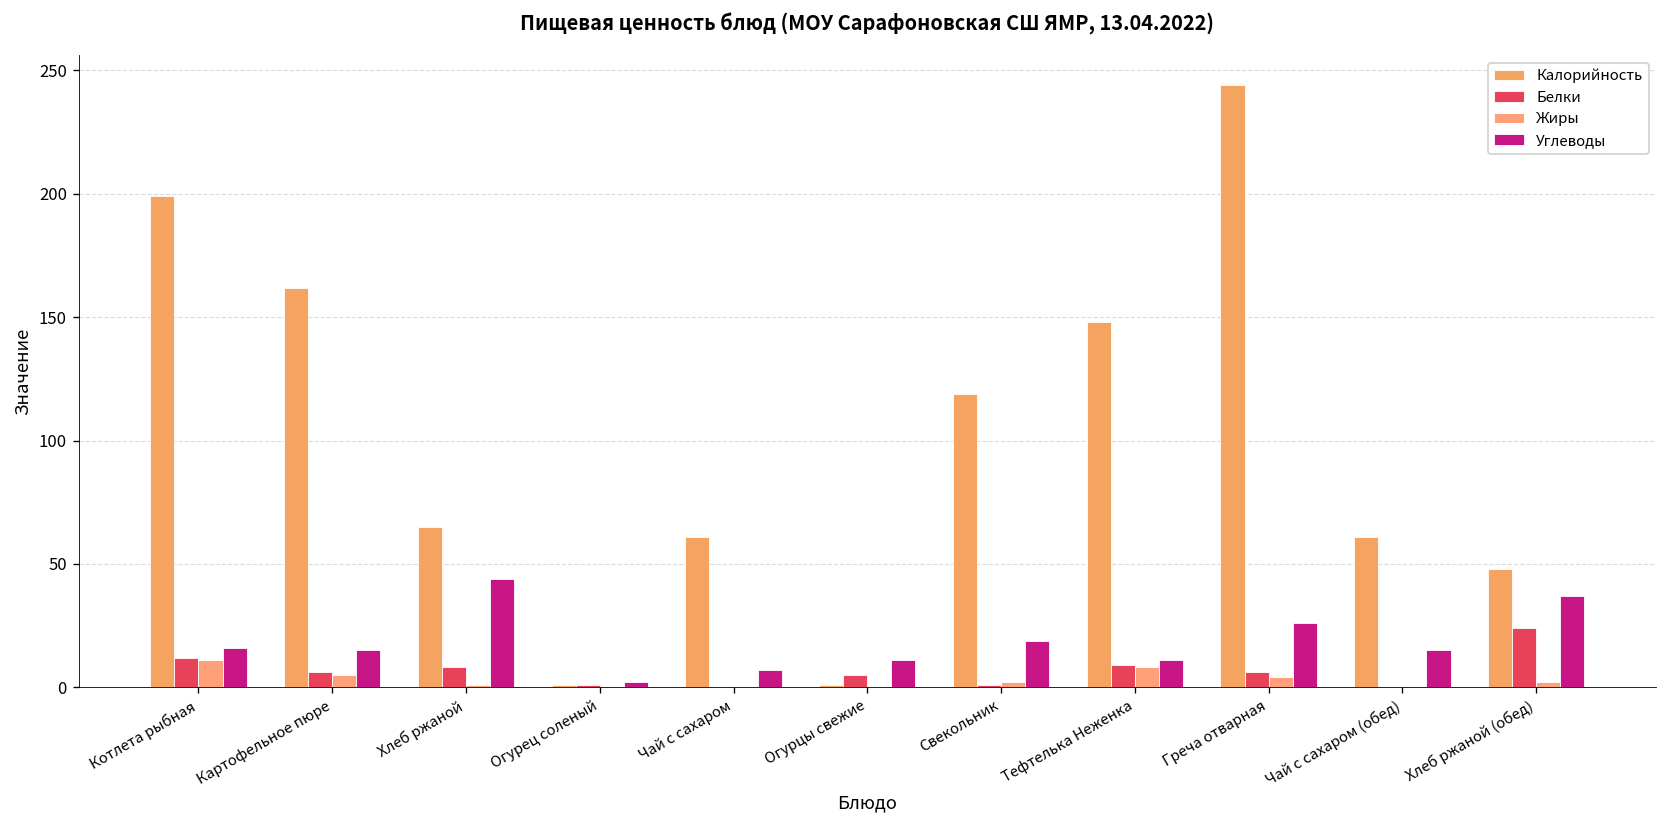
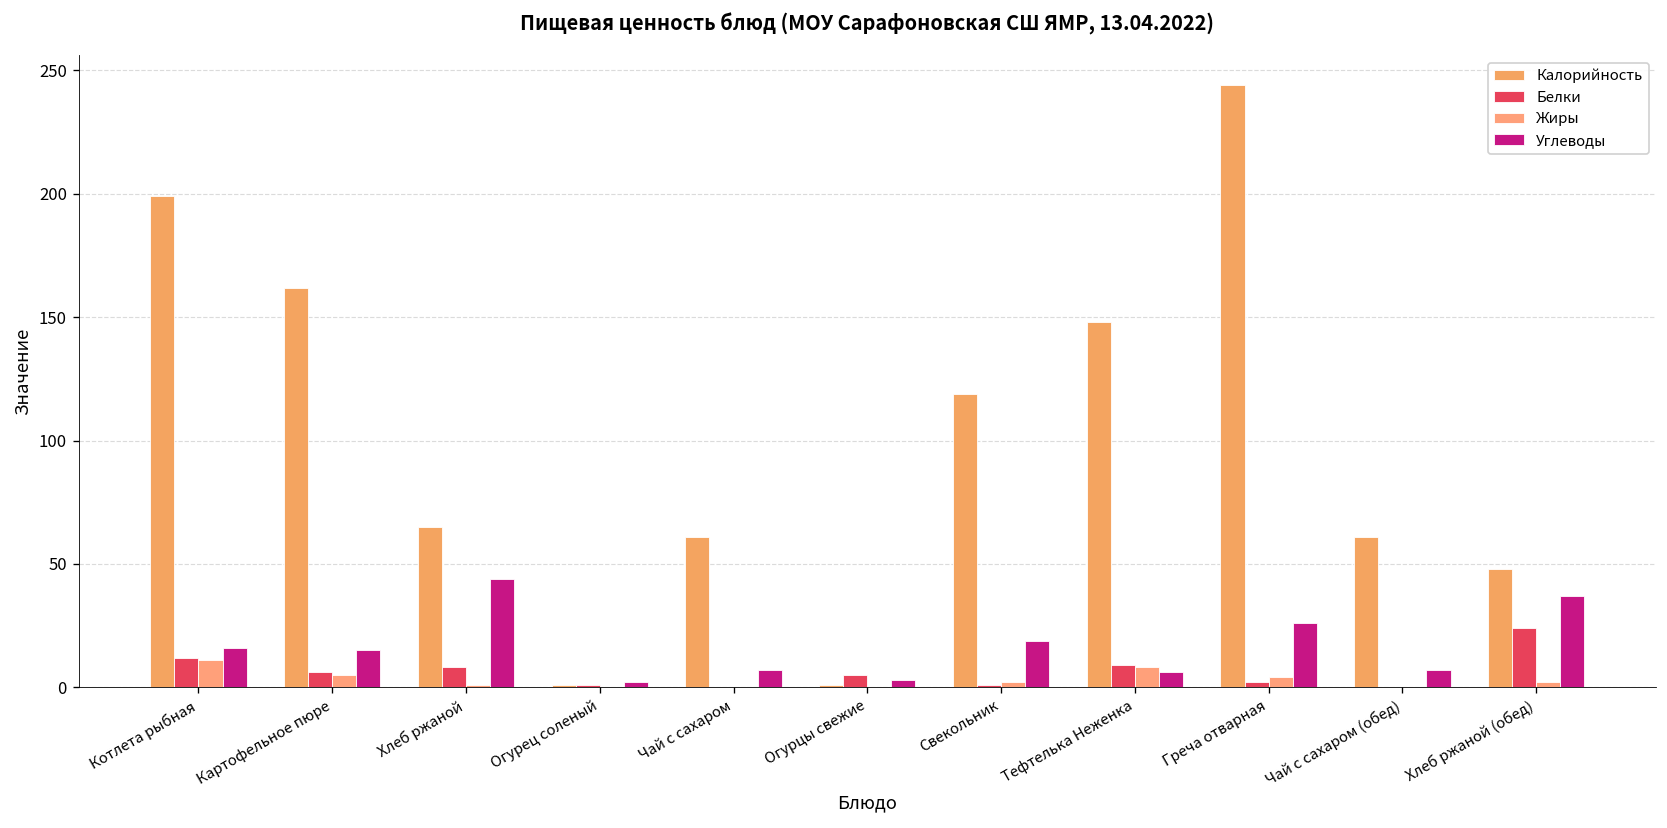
  {
    "Белки": {
      "Котлета рыбная": 12,
      "Картофельное пюре": 6,
      "Хлеб ржаной": 8,
      "Огурцы свежие": 5,
      "Тефтелька Неженка": 9,
-     "Греча отварная": 6,
+     "Греча отварная": 2,
      "Чай с сахаром (обед)": 0,
      "Хлеб ржаной (обед)": 24
    },
    "Углеводы": {
      "Котлета рыбная": 16,
      "Картофельное пюре": 15,
      "Хлеб ржаной": 44,
      "Огурец соленый": 2,
      "Чай с сахаром": 7,
-     "Огурцы свежие": 11,
+     "Огурцы свежие": 3,
      "Свекольник": 19,
-     "Тефтелька Неженка": 11,
+     "Тефтелька Неженка": 6,
      "Греча отварная": 26,
-     "Чай с сахаром (обед)": 15,
+     "Чай с сахаром (обед)": 7,
      "Хлеб ржаной (обед)": 37
    }
  }
